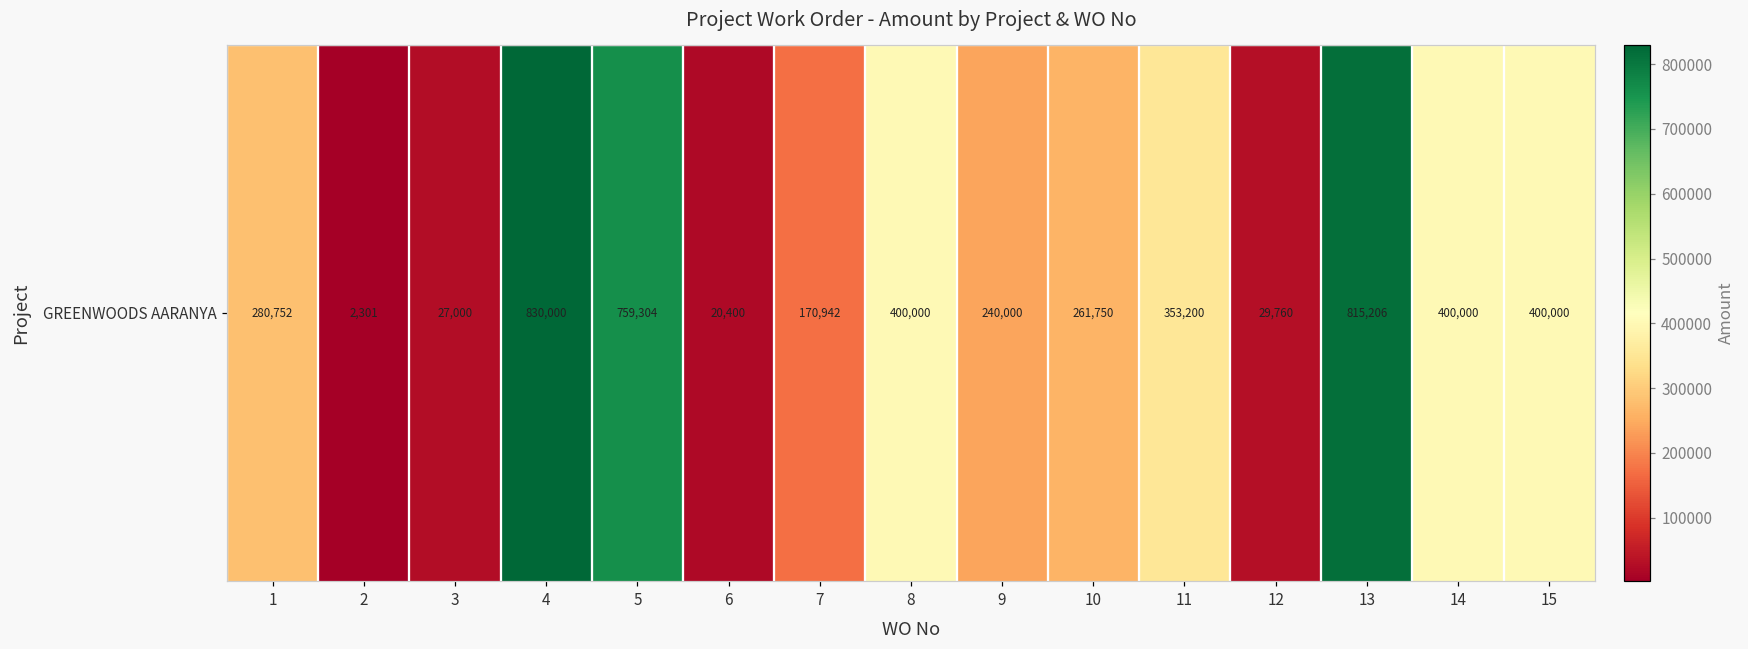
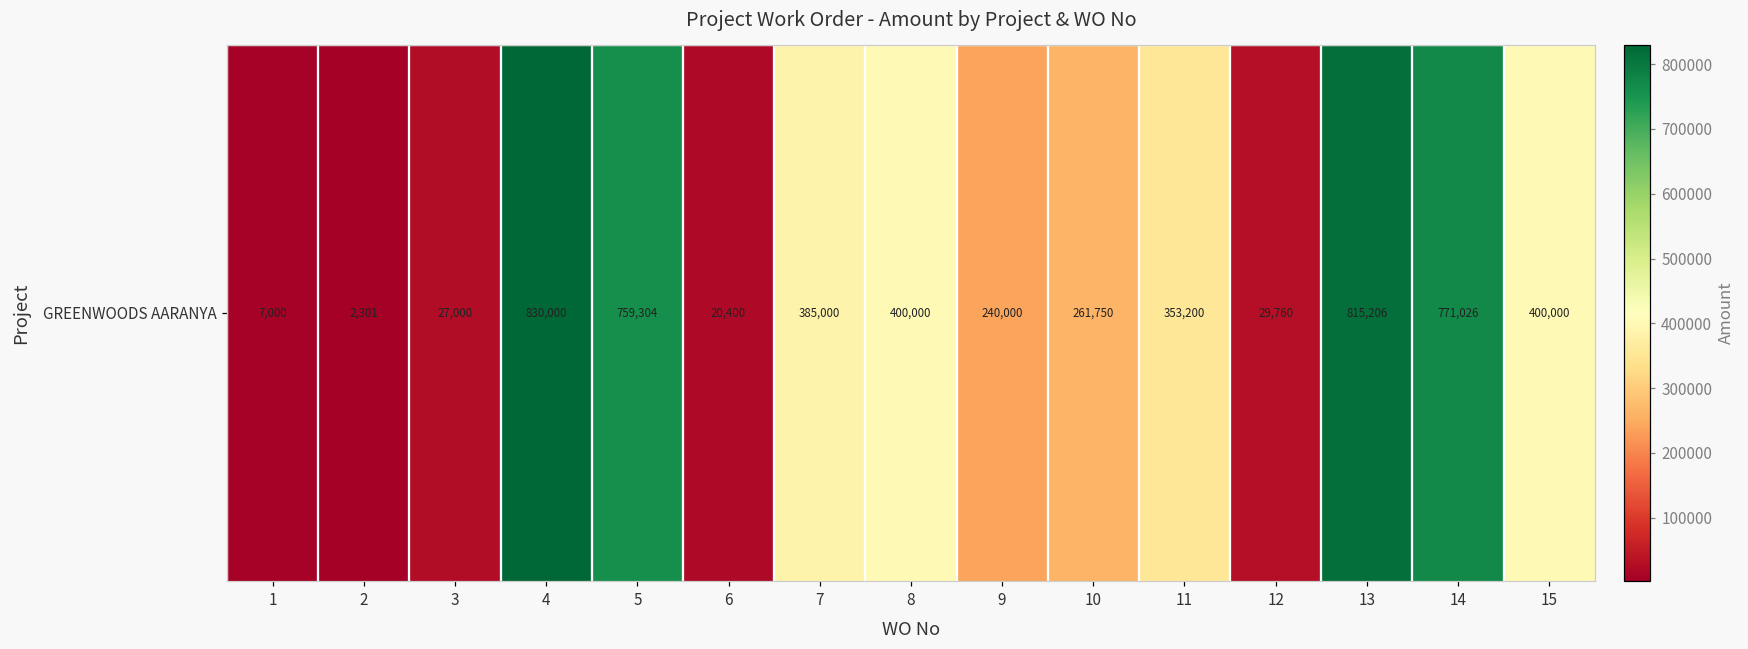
  {
    "GREENWOODS AARANYA": {
-     "1": "280,752",
+     "1": "7,000",
      "2": "2,301",
      "3": "27,000",
      "4": "830,000",
      "5": "759,304",
      "6": "20,400",
-     "7": "170,942",
+     "7": "385,000",
      "8": "400,000",
      "9": "240,000",
      "10": "261,750",
      "11": "353,200",
      "12": "29,760",
      "13": "815,206",
-     "14": "400,000",
+     "14": "771,026",
      "15": "400,000"
    }
  }
